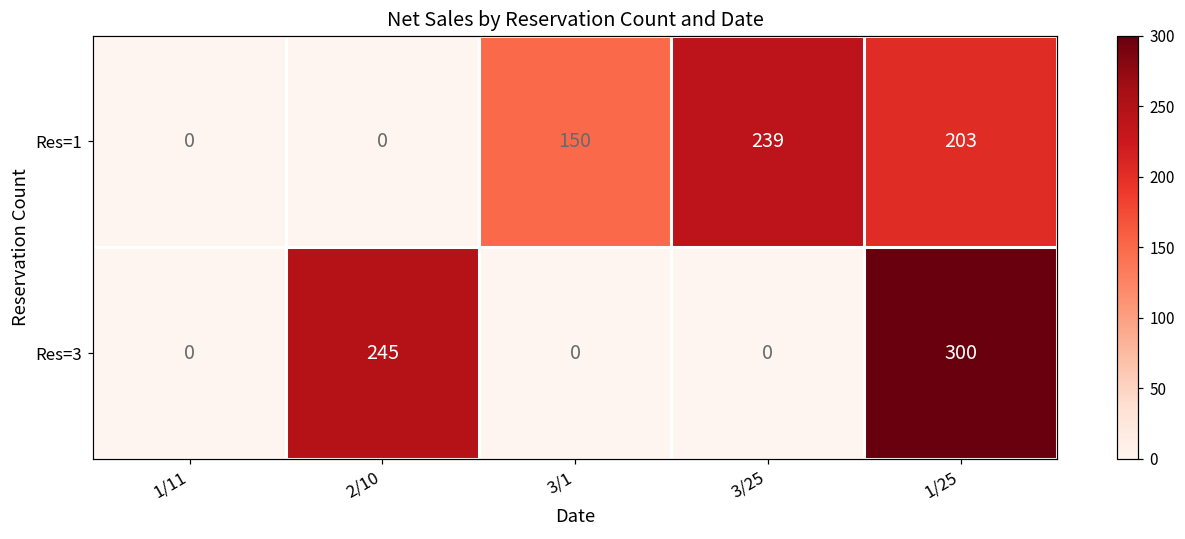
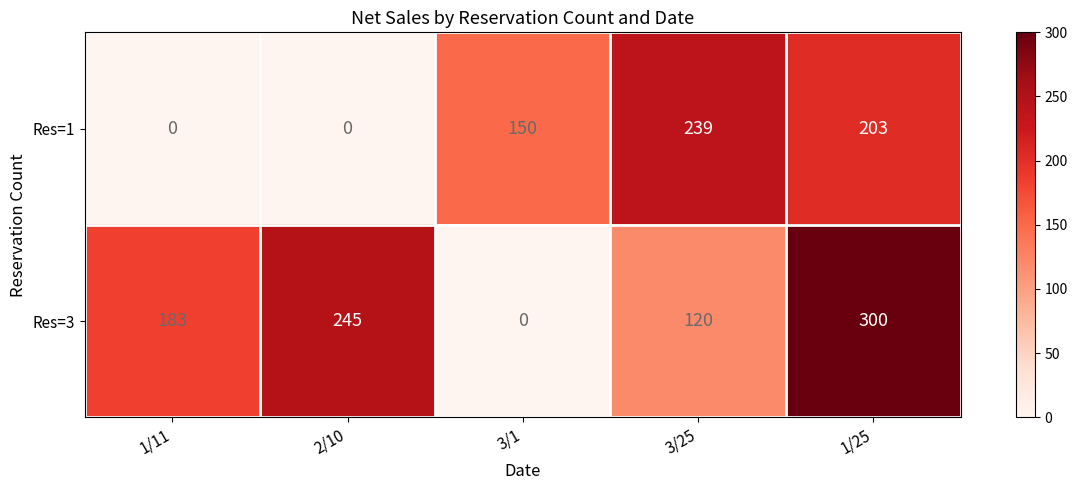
  {
    "Res=1": {
      "1/11": 0,
      "2/10": 0,
      "3/1": 150,
      "3/25": 239,
      "1/25": 203
    },
    "Res=3": {
-     "1/11": 0,
+     "1/11": 183,
      "2/10": 245,
      "3/1": 0,
-     "3/25": 0,
+     "3/25": 120,
      "1/25": 300
    }
  }
